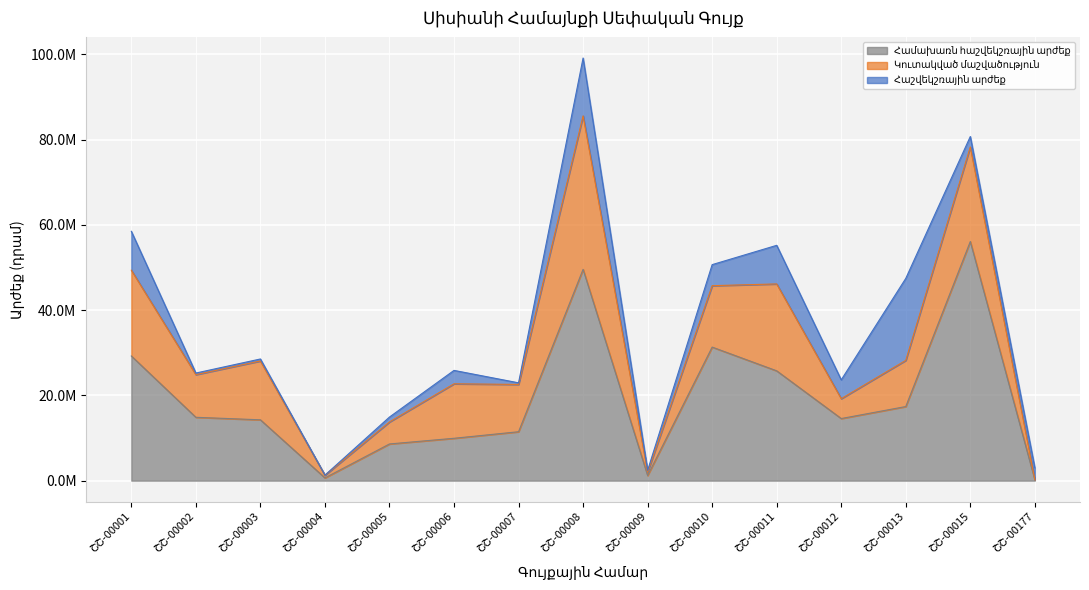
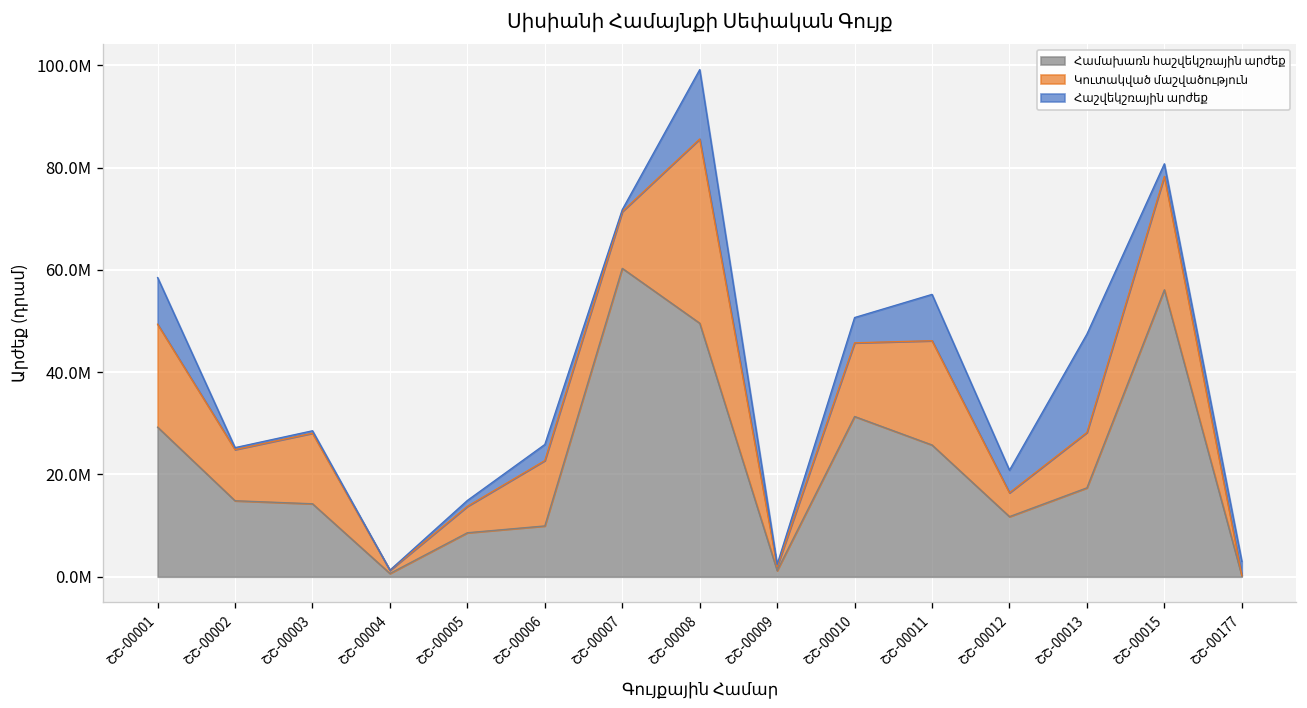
  {
    "Համախառն հաշվեկշռային արժեք": {
      "ՇՇ-00001": 29000000,
      "ՇՇ-00002": 15000000,
      "ՇՇ-00003": 14000000,
      "ՇՇ-00004": 1000000,
      "ՇՇ-00005": 9000000,
      "ՇՇ-00006": 10000000,
-     "ՇՇ-00007": 11000000,
+     "ՇՇ-00007": 60000000,
      "ՇՇ-00008": 50000000,
      "ՇՇ-00009": 1000000,
      "ՇՇ-00010": 31000000,
      "ՇՇ-00011": 26000000,
-     "ՇՇ-00012": 15000000,
+     "ՇՇ-00012": 12000000,
      "ՇՇ-00013": 17000000,
      "ՇՇ-00015": 56000000
    },
    "Կուտակված մաշվածություն": {
      "ՇՇ-00001": 20000000,
      "ՇՇ-00005": 5000000,
      "ՇՇ-00006": 13000000,
      "ՇՇ-00008": 36000000,
      "ՇՇ-00010": 14000000,
      "ՇՇ-00011": 20000000,
      "ՇՇ-00012": 5000000,
      "ՇՇ-00013": 11000000,
      "ՇՇ-00015": 22000000
    },
    "Հաշվեկշռային արժեք": {
      "ՇՇ-00001": 9000000,
      "ՇՇ-00005": 1000000,
      "ՇՇ-00006": 3000000,
      "ՇՇ-00008": 14000000,
      "ՇՇ-00010": 5000000,
      "ՇՇ-00011": 9000000,
      "ՇՇ-00012": 4000000,
      "ՇՇ-00013": 19000000,
      "ՇՇ-00015": 2000000,
      "ՇՇ-00177": 3000000
    }
  }
